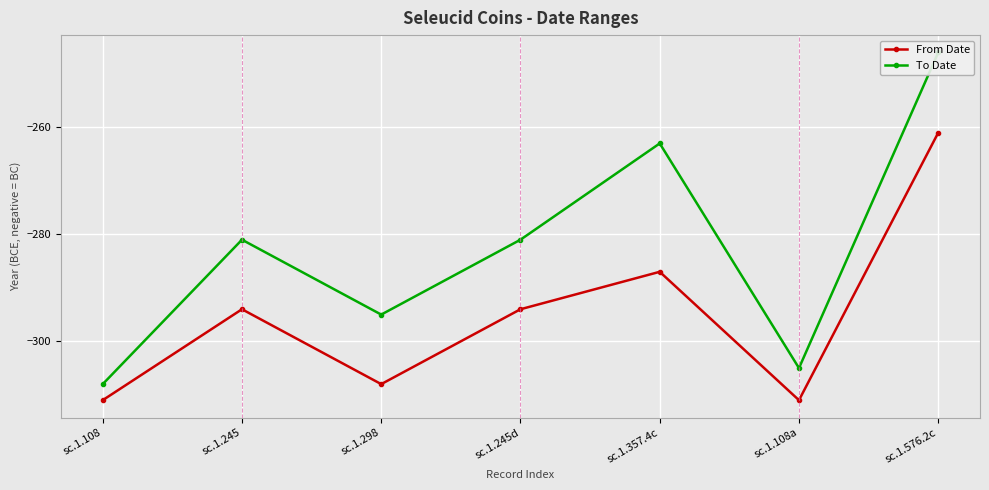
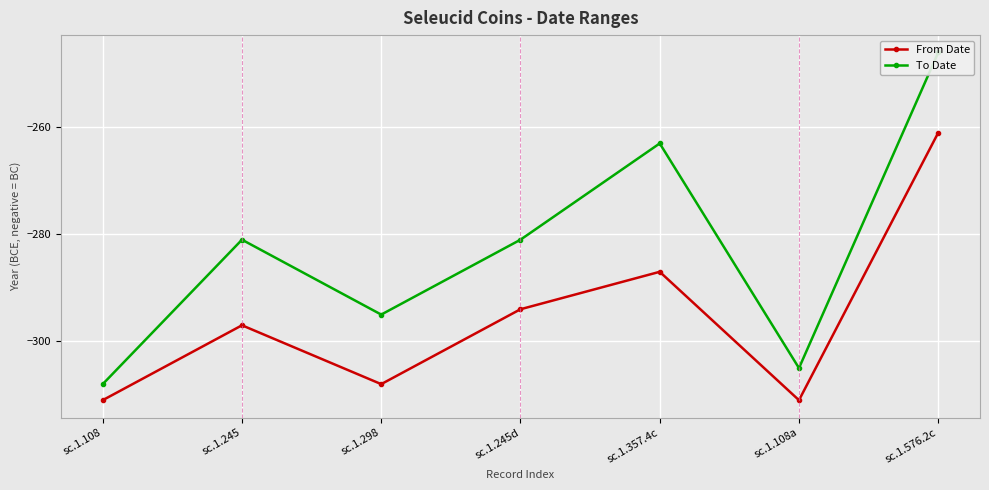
  {
    "From Date": {
      "sc.1.108": -311,
-     "sc.1.245": -294,
+     "sc.1.245": -297,
      "sc.1.298": -308,
      "sc.1.245d": -294,
      "sc.1.357.4c": -287,
      "sc.1.108a": -311,
      "sc.1.576.2c": -261
    },
    "To Date": {
      "sc.1.108": -308,
      "sc.1.245": -281,
      "sc.1.298": -295,
      "sc.1.245d": -281,
      "sc.1.357.4c": -263,
      "sc.1.108a": -305
    }
  }
